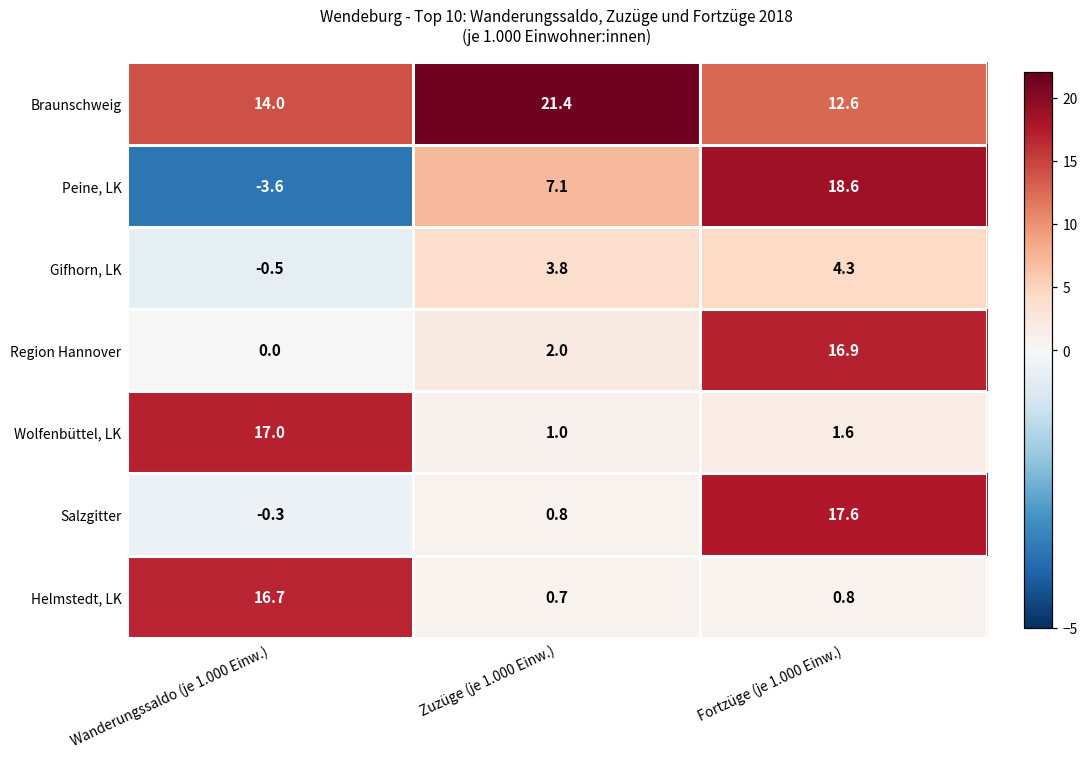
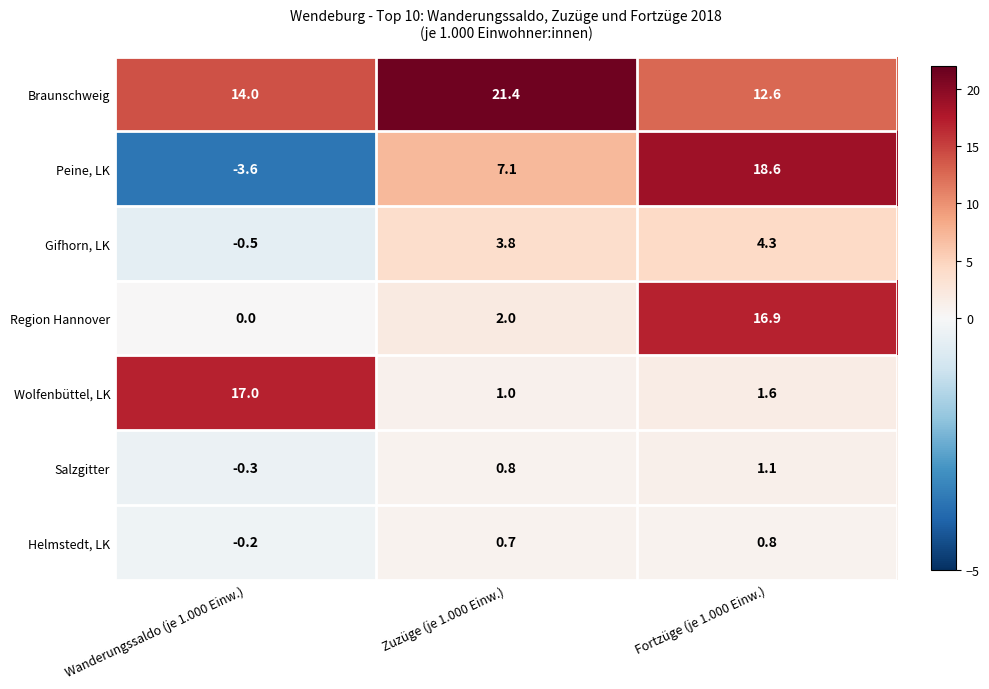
  {
    "Salzgitter": {
-     "Fortzüge (je 1.000 Einw.)": 17.6
+     "Fortzüge (je 1.000 Einw.)": 1.1
    },
    "Helmstedt, LK": {
-     "Wanderungssaldo (je 1.000 Einw.)": 16.7
+     "Wanderungssaldo (je 1.000 Einw.)": -0.2
    }
  }
